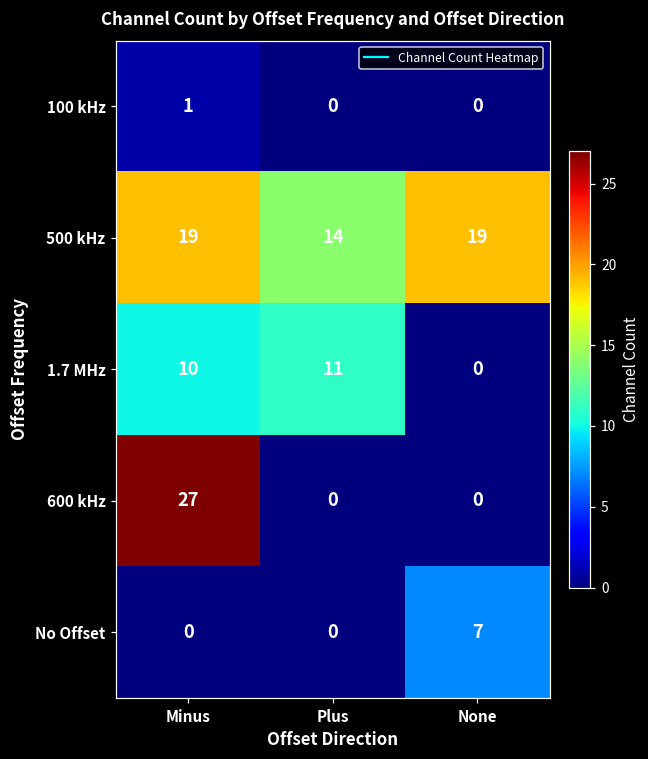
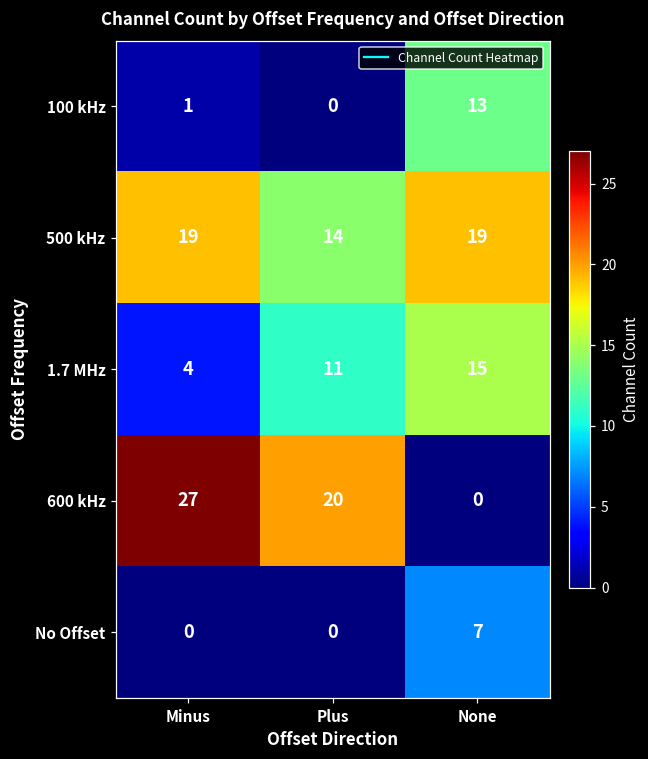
  {
    "100 kHz": {
      "Minus": 1,
      "Plus": 0,
-     "None": 0
+     "None": 13
    },
    "500 kHz": {
      "Minus": 19,
      "Plus": 14,
      "None": 19
    },
    "1.7 MHz": {
-     "Minus": 10,
+     "Minus": 4,
      "Plus": 11,
-     "None": 0
+     "None": 15
    },
    "600 kHz": {
      "Minus": 27,
-     "Plus": 0,
+     "Plus": 20,
      "None": 0
    },
    "No Offset": {
      "Minus": 0,
      "Plus": 0,
      "None": 7
    }
  }
